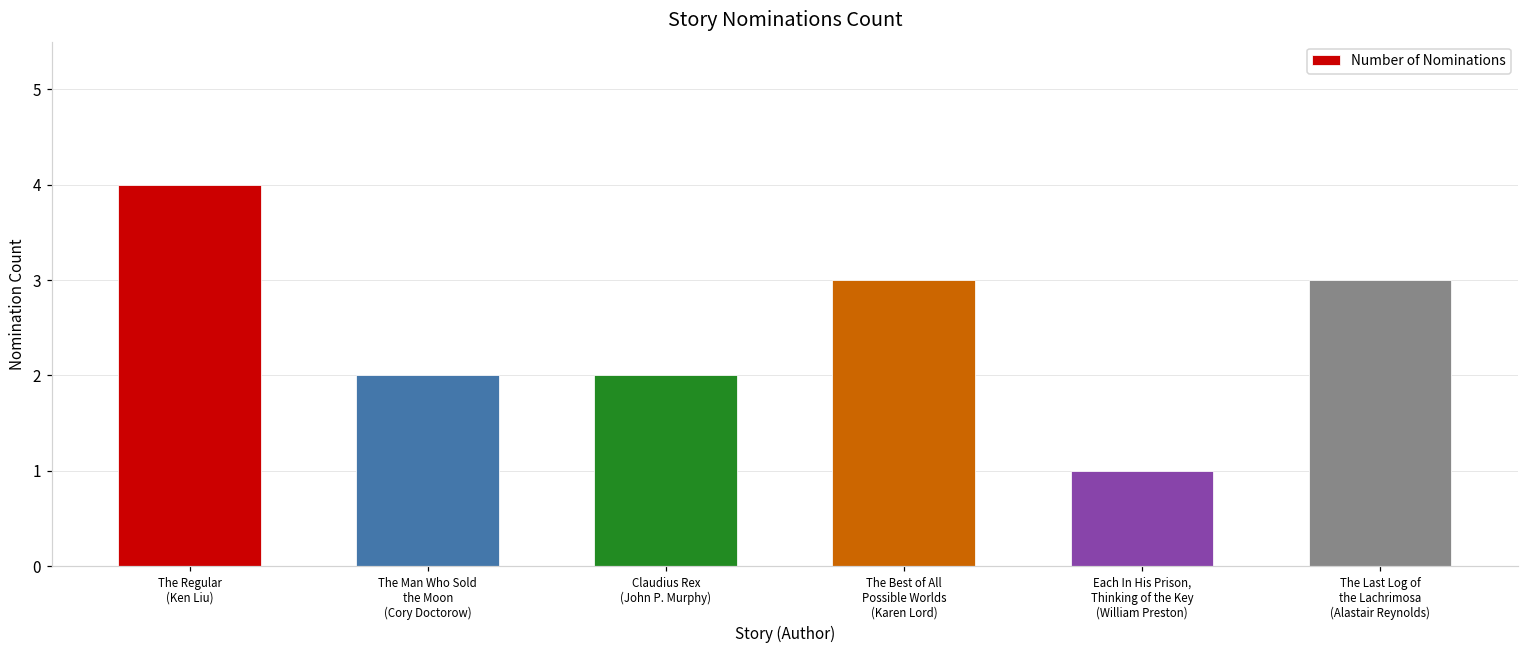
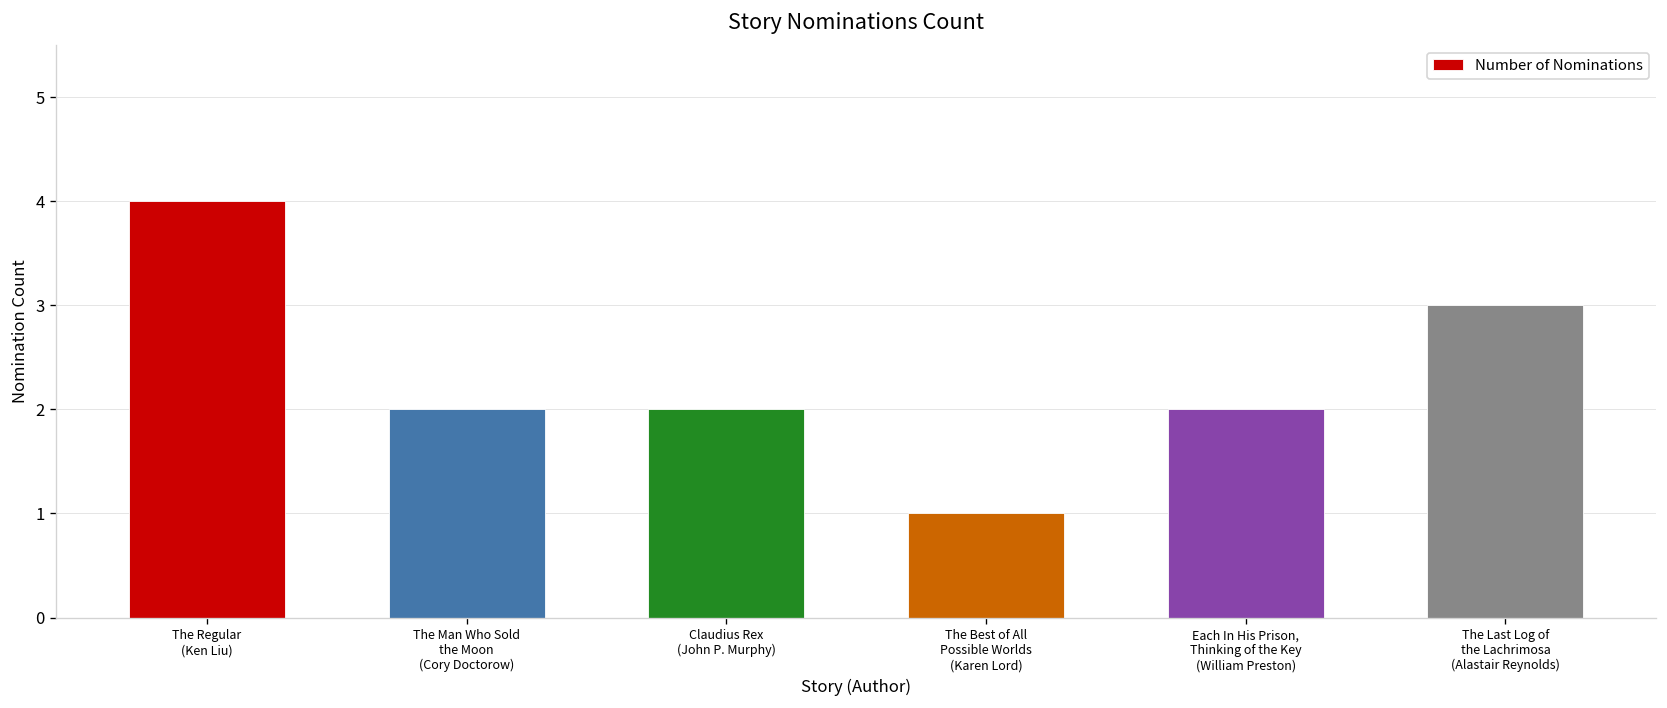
  {
    "The Regular (Ken Liu)": 4,
    "The Man Who Sold the Moon (Cory Doctorow)": 2,
    "Claudius Rex (John P. Murphy)": 2,
-   "The Best of All Possible Worlds (Karen Lord)": 3,
-   "Each In His Prison, Thinking of the Key (William Preston)": 1,
+   "The Best of All Possible Worlds (Karen Lord)": 1,
+   "Each In His Prison, Thinking of the Key (William Preston)": 2,
    "The Last Log of the Lachrimosa (Alastair Reynolds)": 3
  }
